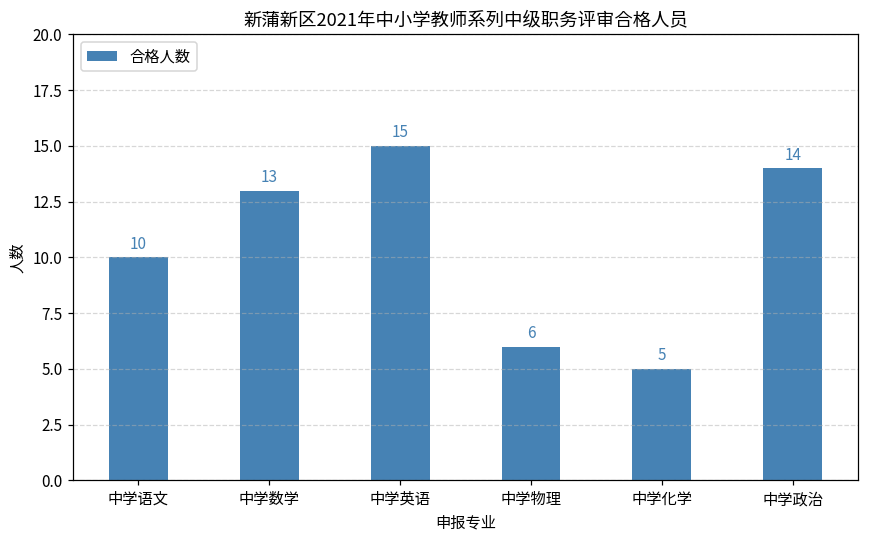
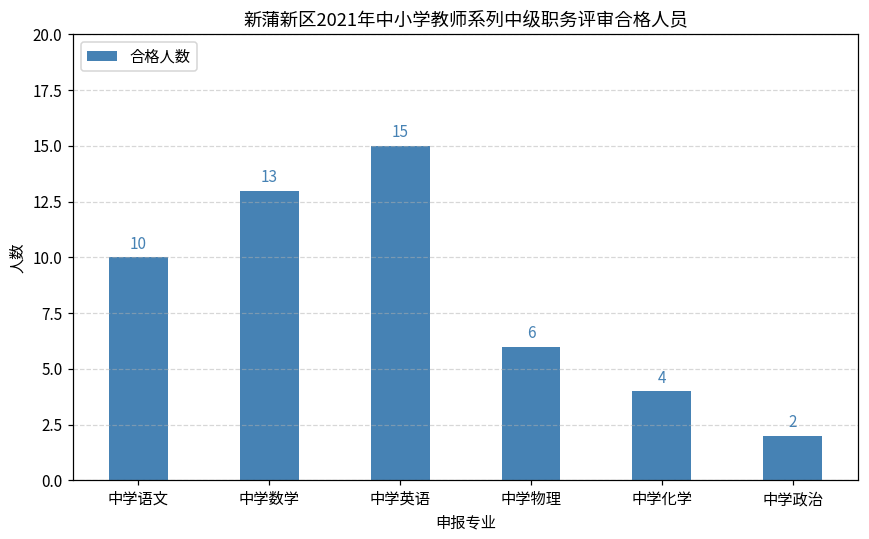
  {
    "中学语文": 10,
    "中学数学": 13,
    "中学英语": 15,
    "中学物理": 6,
-   "中学化学": 5,
-   "中学政治": 14
+   "中学化学": 4,
+   "中学政治": 2
  }
